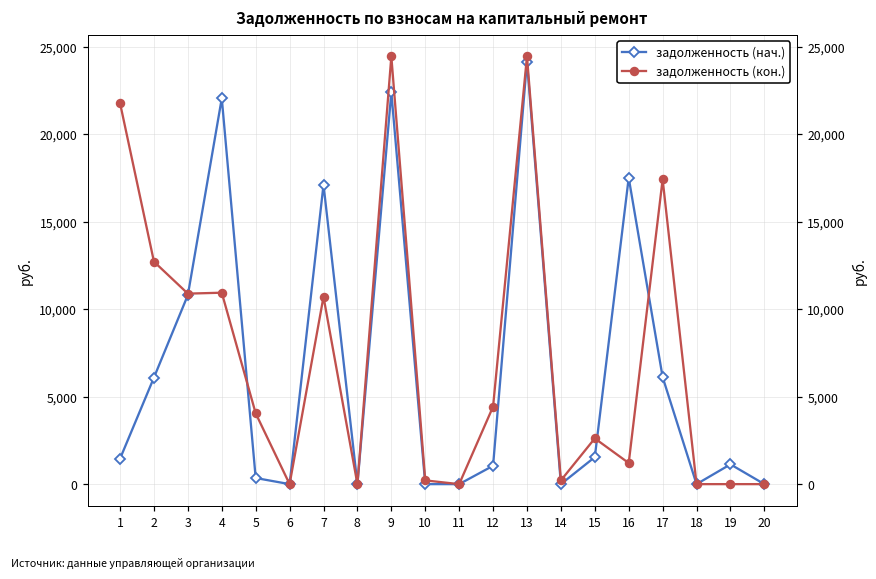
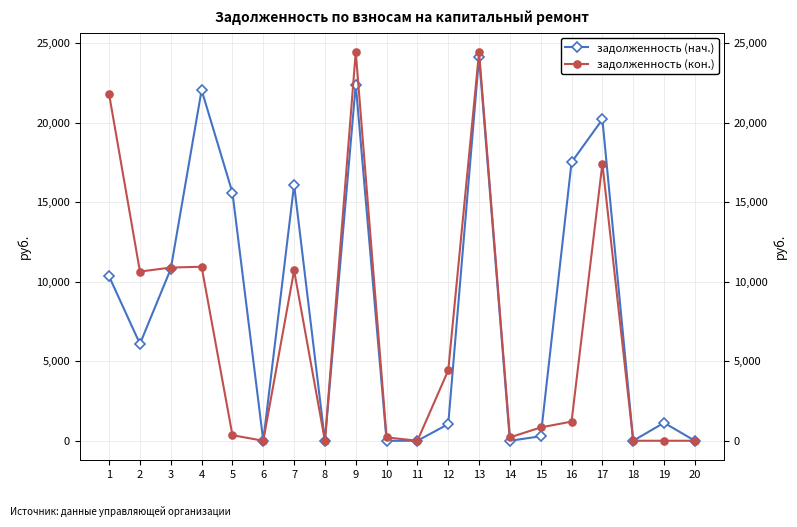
  {
    "задолженность (нач.)": {
-     "1": "1,500",
+     "1": "10,300",
      "2": "6,100",
      "4": "22,100",
-     "5": "400",
-     "7": "17,100",
+     "5": "15,600",
+     "7": "16,100",
      "9": "22,400",
      "10": "0",
      "12": "1,000",
      "13": "24,100",
      "14": "0",
-     "15": "1,500",
+     "15": "300",
      "16": "17,500",
-     "17": "6,100",
+     "17": "20,200",
      "19": "1,100"
    },
    "задолженность (кон.)": {
      "1": "21,800",
-     "2": "12,700",
+     "2": "10,600",
      "4": "10,900",
-     "5": "4,000",
+     "5": "400",
      "7": "10,700",
      "9": "24,400",
      "10": "200",
      "12": "4,400",
      "13": "24,400",
      "14": "200",
-     "15": "2,600",
+     "15": "800",
      "16": "1,200",
      "17": "17,400",
      "19": "0"
    }
  }
